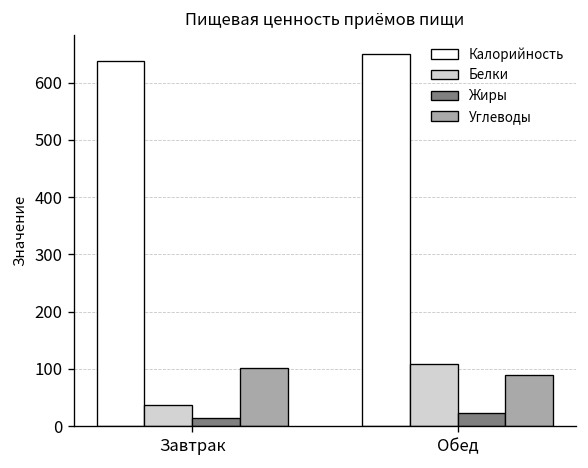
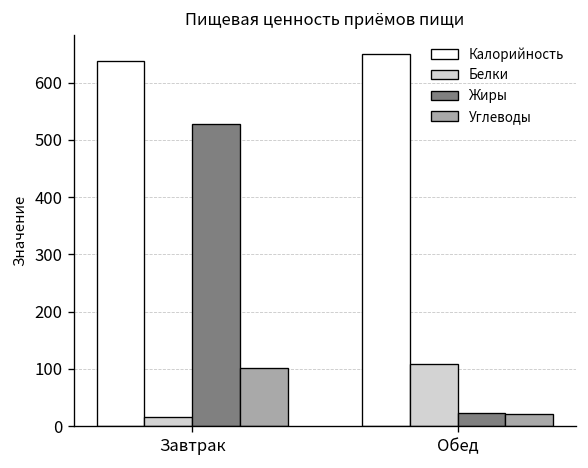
  {
    "Калорийность": {
      "Завтрак": 640,
      "Обед": 650
    },
    "Белки": {
-     "Завтрак": 40,
+     "Завтрак": 20,
      "Обед": 110
    },
    "Жиры": {
-     "Завтрак": 10,
+     "Завтрак": 530,
      "Обед": 20
    },
    "Углеводы": {
      "Завтрак": 100,
-     "Обед": 90
+     "Обед": 20
    }
  }
